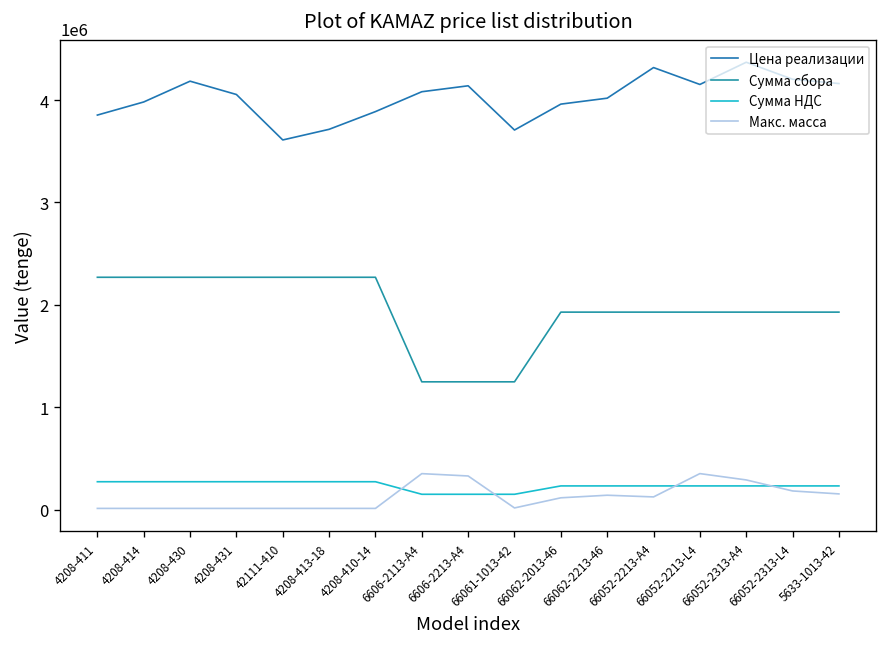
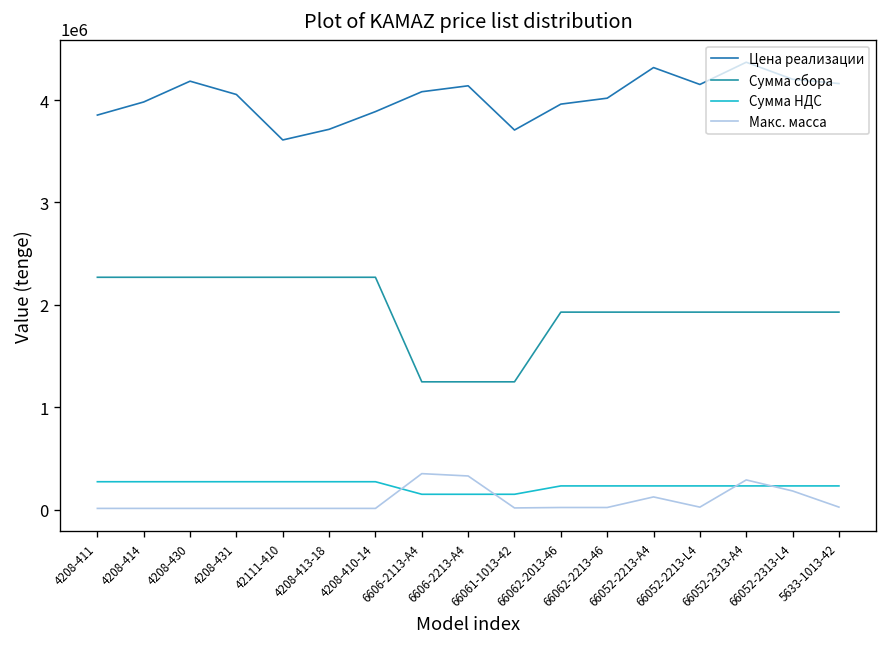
  {
    "Макс. масса": {
      "4208-411": 0,
      "4208-414": 0,
      "4208-430": 0,
      "4208-431": 0,
      "42111-410": 0,
      "4208-413-18": 0,
      "4208-410-14": 0,
      "6606-2113-А4": 400000,
      "6606-2213-А4": 300000,
      "66061-1013-42": 0,
-     "66062-2013-46": 100000,
-     "66062-2213-46": 100000,
+     "66062-2013-46": 0,
+     "66062-2213-46": 0,
      "66052-2213-А4": 100000,
-     "66052-2213-L4": 400000,
+     "66052-2213-L4": 0,
      "66052-2313-А4": 300000,
      "66052-2313-L4": 200000,
-     "5633-1013-42": 200000
+     "5633-1013-42": 0
    }
  }
